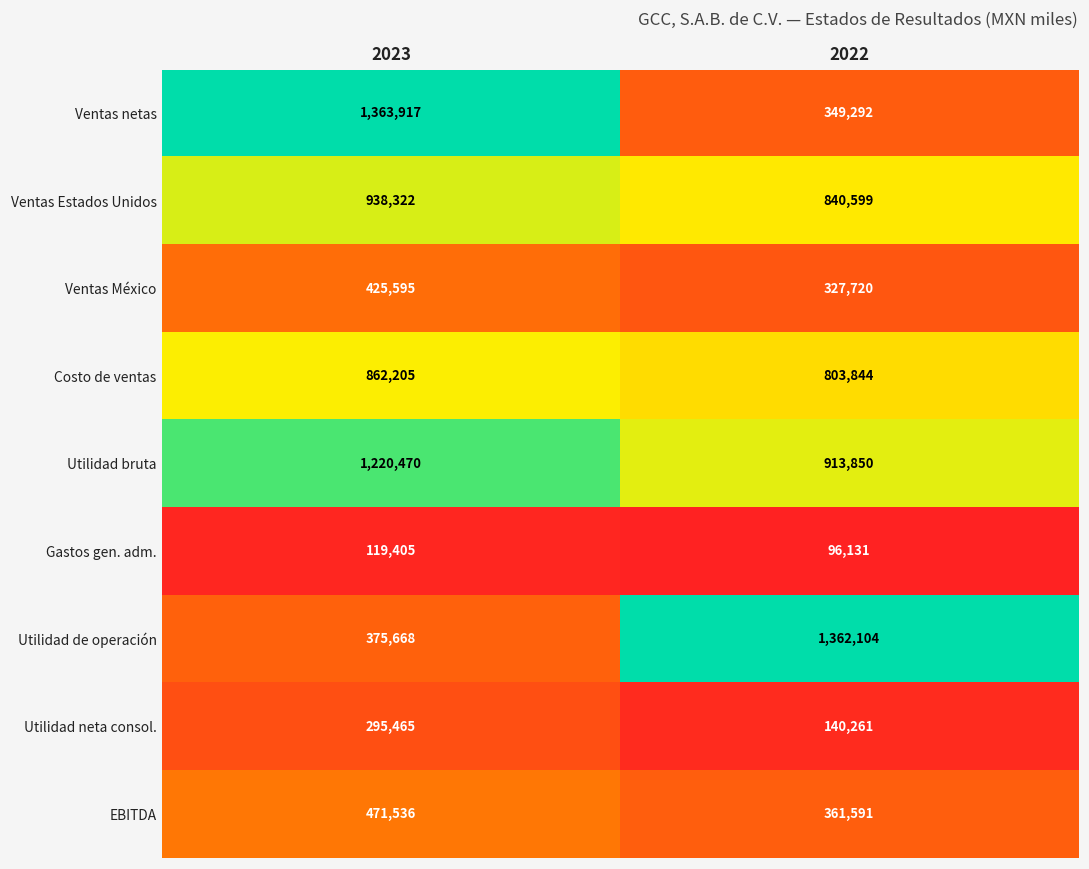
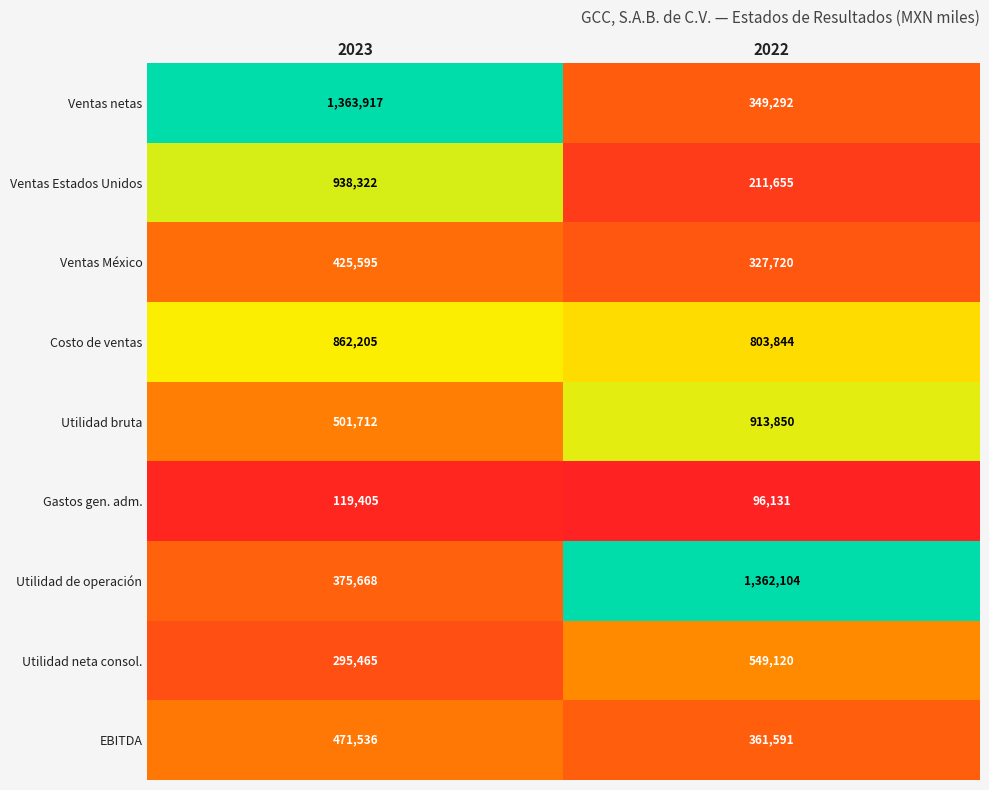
  {
    "Ventas netas": {
      "2023": "1,363,917",
      "2022": "349,292"
    },
    "Ventas Estados Unidos": {
      "2023": "938,322",
-     "2022": "840,599"
+     "2022": "211,655"
    },
    "Ventas México": {
      "2023": "425,595",
      "2022": "327,720"
    },
    "Costo de ventas": {
      "2023": "862,205",
      "2022": "803,844"
    },
    "Utilidad bruta": {
-     "2023": "1,220,470",
+     "2023": "501,712",
      "2022": "913,850"
    },
    "Gastos gen. adm.": {
      "2023": "119,405",
      "2022": "96,131"
    },
    "Utilidad de operación": {
      "2023": "375,668",
      "2022": "1,362,104"
    },
    "Utilidad neta consol.": {
      "2023": "295,465",
-     "2022": "140,261"
+     "2022": "549,120"
    },
    "EBITDA": {
      "2023": "471,536",
      "2022": "361,591"
    }
  }
